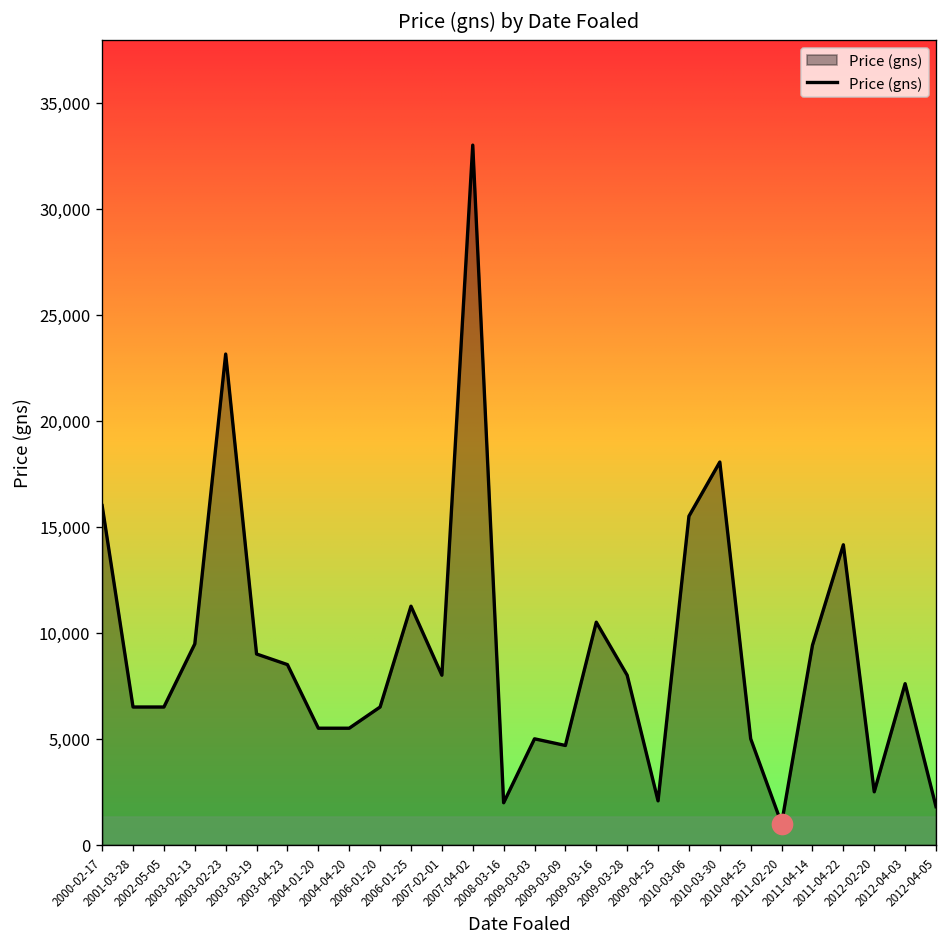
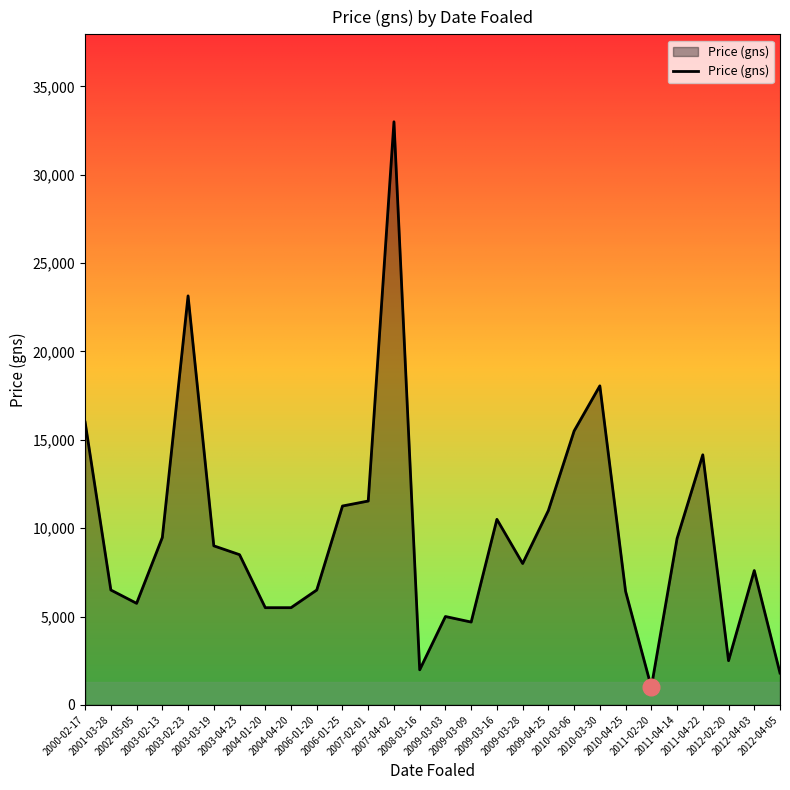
  {
    "Price (gns)": {
      "2000-02-17": "16,000",
      "2001-03-28": "6,500",
-     "2002-05-05": "6,500",
+     "2002-05-05": "5,700",
      "2003-02-13": "9,500",
      "2003-02-23": "23,100",
      "2003-03-19": "9,000",
      "2003-04-23": "8,500",
      "2004-01-20": "5,500",
      "2004-04-20": "5,500",
      "2006-01-20": "6,500",
      "2006-01-25": "11,300",
-     "2007-02-01": "8,000",
+     "2007-02-01": "11,500",
      "2007-04-02": "33,000",
      "2008-03-16": "2,000",
      "2009-03-03": "5,000",
      "2009-03-09": "4,700",
      "2009-03-16": "10,500",
      "2009-03-28": "8,000",
-     "2009-04-25": "2,100",
+     "2009-04-25": "11,000",
      "2010-03-06": "15,500",
      "2010-03-30": "18,100",
-     "2010-04-25": "5,000",
+     "2010-04-25": "6,400",
      "2011-04-14": "9,400",
      "2011-04-22": "14,200",
      "2012-02-20": "2,500",
      "2012-04-03": "7,600",
      "2012-04-05": "1,800"
    }
  }
